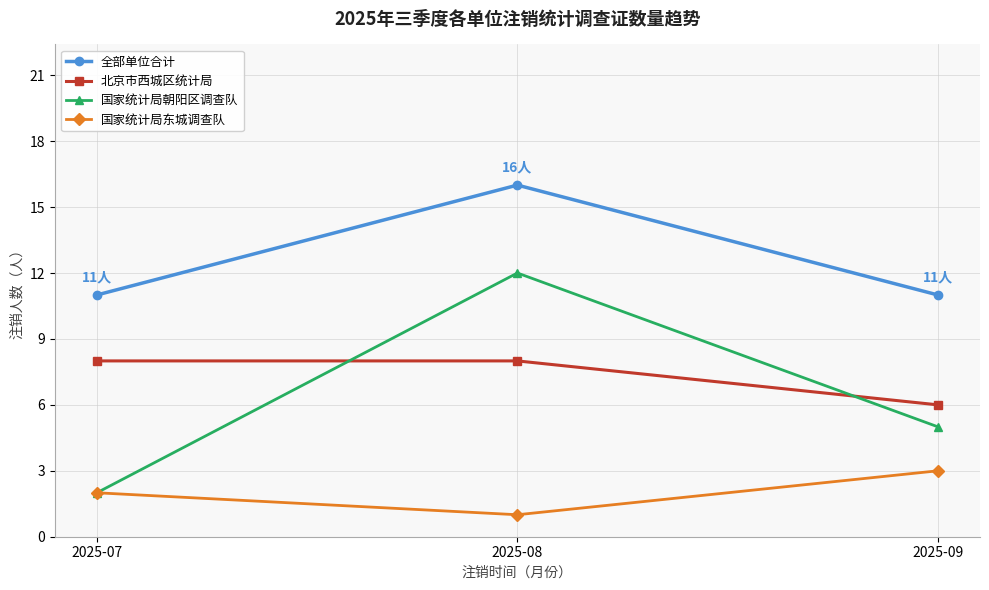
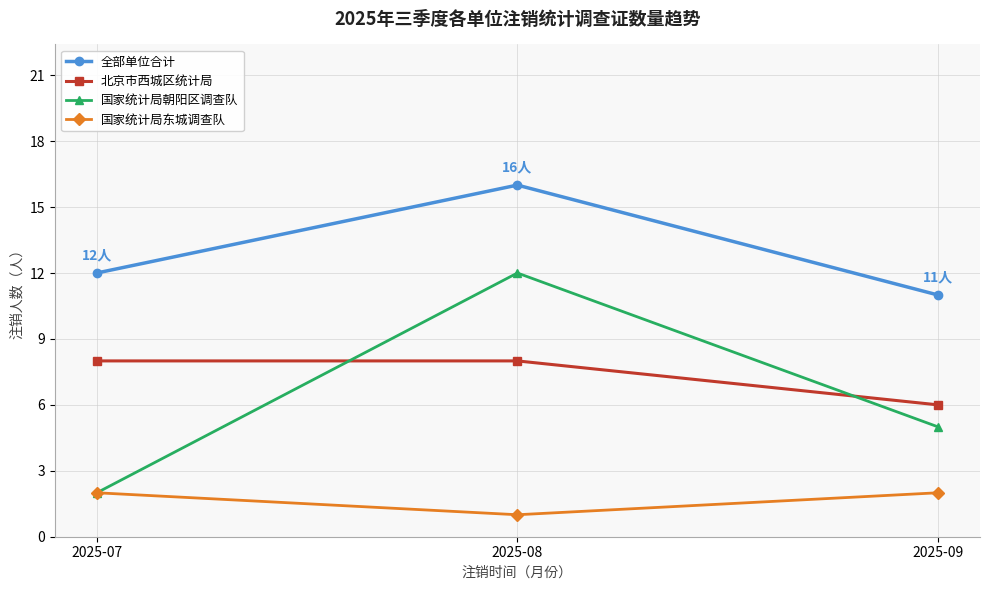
  {
    "全部单位合计": {
-     "2025-07": "11人",
+     "2025-07": "12人",
      "2025-08": "16人",
      "2025-09": "11人"
    },
    "北京市西城区统计局": {
      "2025-07": "8",
      "2025-08": "8",
      "2025-09": "6"
    },
    "国家统计局朝阳区调查队": {
      "2025-08": "12",
      "2025-09": "5"
    },
    "国家统计局东城调查队": {
      "2025-08": "1",
-     "2025-09": "3"
+     "2025-09": "2"
    }
  }
